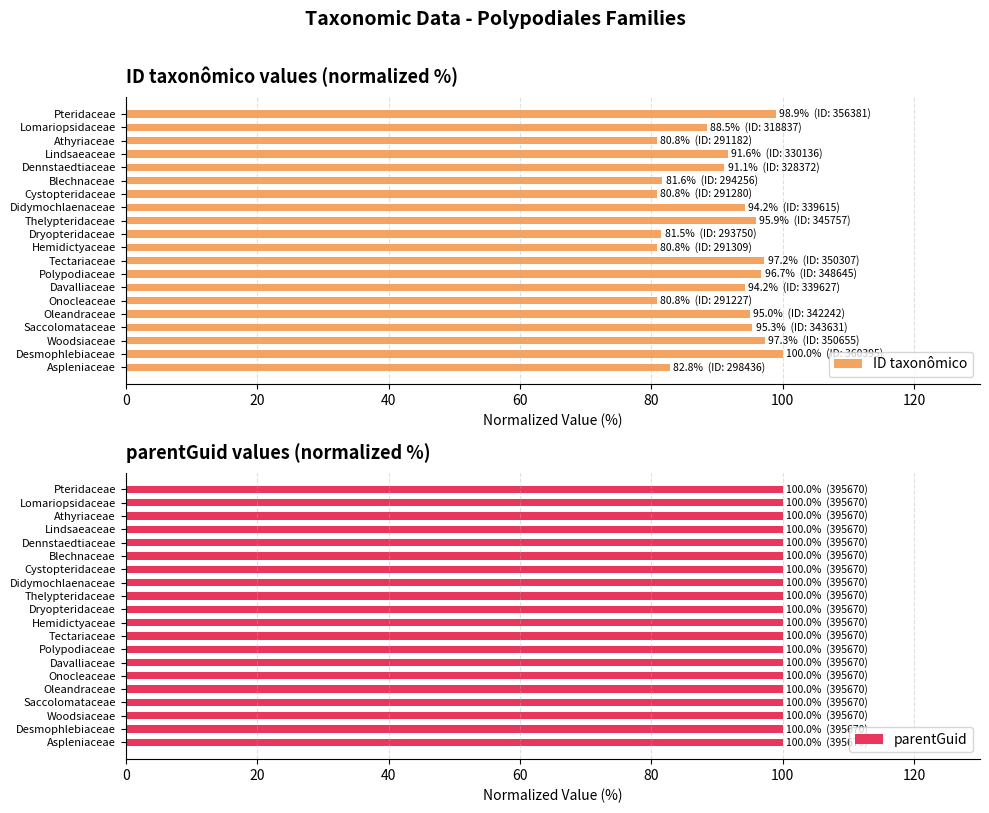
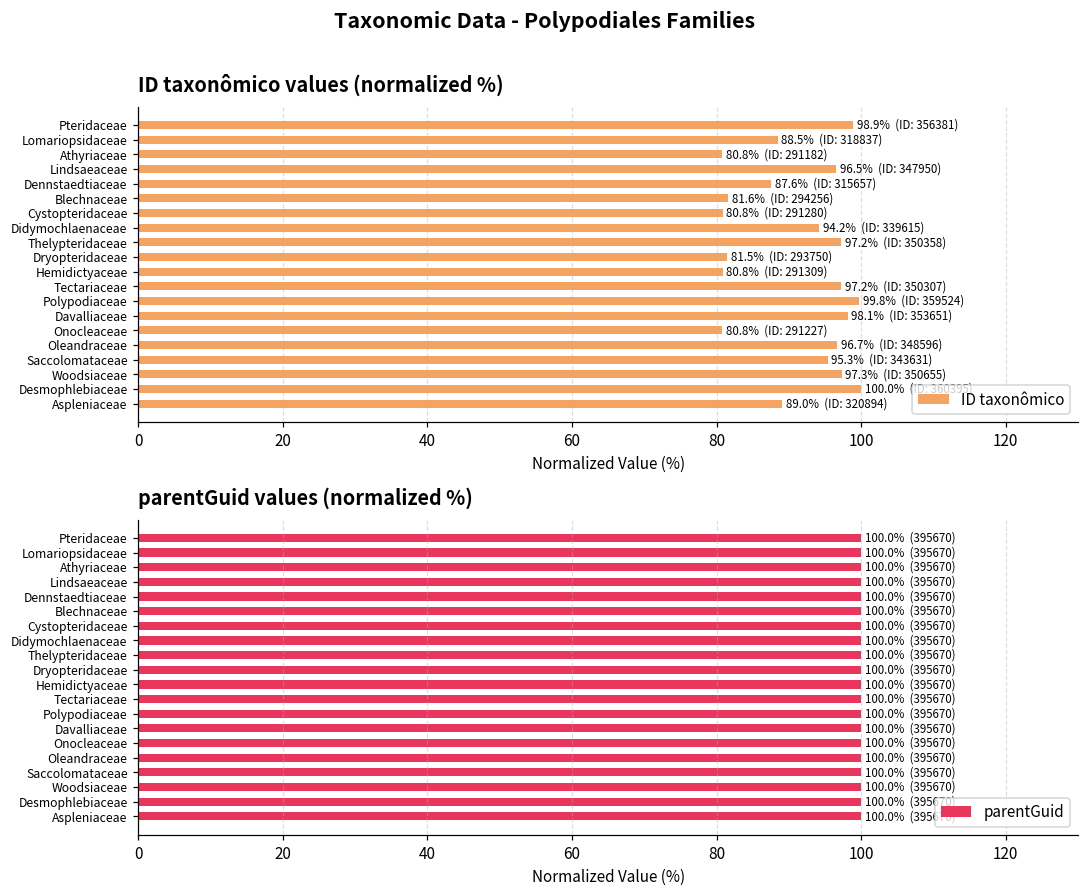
  {
    "ID taxonômico values (normalized %)": {
      "Pteridaceae": "98.9%",
      "Lomariopsidaceae": "88.5%",
      "Athyriaceae": "80.8%",
-     "Lindsaeaceae": "91.6% (ID: 330136)",
-     "Dennstaedtiaceae": "91.1% (ID: 328372)",
+     "Lindsaeaceae": "96.5% (ID: 347950)",
+     "Dennstaedtiaceae": "87.6% (ID: 315657)",
      "Blechnaceae": "81.6%",
      "Cystopteridaceae": "80.8%",
      "Didymochlaenaceae": "94.2%",
-     "Thelypteridaceae": "95.9% (ID: 345757)",
+     "Thelypteridaceae": "97.2% (ID: 350358)",
      "Dryopteridaceae": "81.5%",
      "Hemidictyaceae": "80.8%",
      "Tectariaceae": "97.2%",
-     "Polypodiaceae": "96.7% (ID: 348645)",
-     "Davalliaceae": "94.2% (ID: 339627)",
+     "Polypodiaceae": "99.8% (ID: 359524)",
+     "Davalliaceae": "98.1% (ID: 353651)",
      "Onocleaceae": "80.8%",
-     "Oleandraceae": "95.0% (ID: 342242)",
+     "Oleandraceae": "96.7% (ID: 348596)",
      "Saccolomataceae": "95.3%",
      "Woodsiaceae": "97.3%",
-     "Aspleniaceae": "82.8% (ID: 298436)"
+     "Aspleniaceae": "89.0% (ID: 320894)"
    },
    "parentGuid values (normalized %)": {
      "Pteridaceae": "100.0%",
      "Lomariopsidaceae": "100.0%",
      "Athyriaceae": "100.0%",
      "Lindsaeaceae": "100.0%",
      "Dennstaedtiaceae": "100.0%",
      "Blechnaceae": "100.0%",
      "Cystopteridaceae": "100.0%",
      "Didymochlaenaceae": "100.0%",
      "Thelypteridaceae": "100.0%",
      "Dryopteridaceae": "100.0%",
      "Hemidictyaceae": "100.0%",
      "Tectariaceae": "100.0%",
      "Polypodiaceae": "100.0%",
      "Davalliaceae": "100.0%",
      "Onocleaceae": "100.0%",
      "Oleandraceae": "100.0%",
      "Saccolomataceae": "100.0%",
      "Woodsiaceae": "100.0%"
    }
  }
